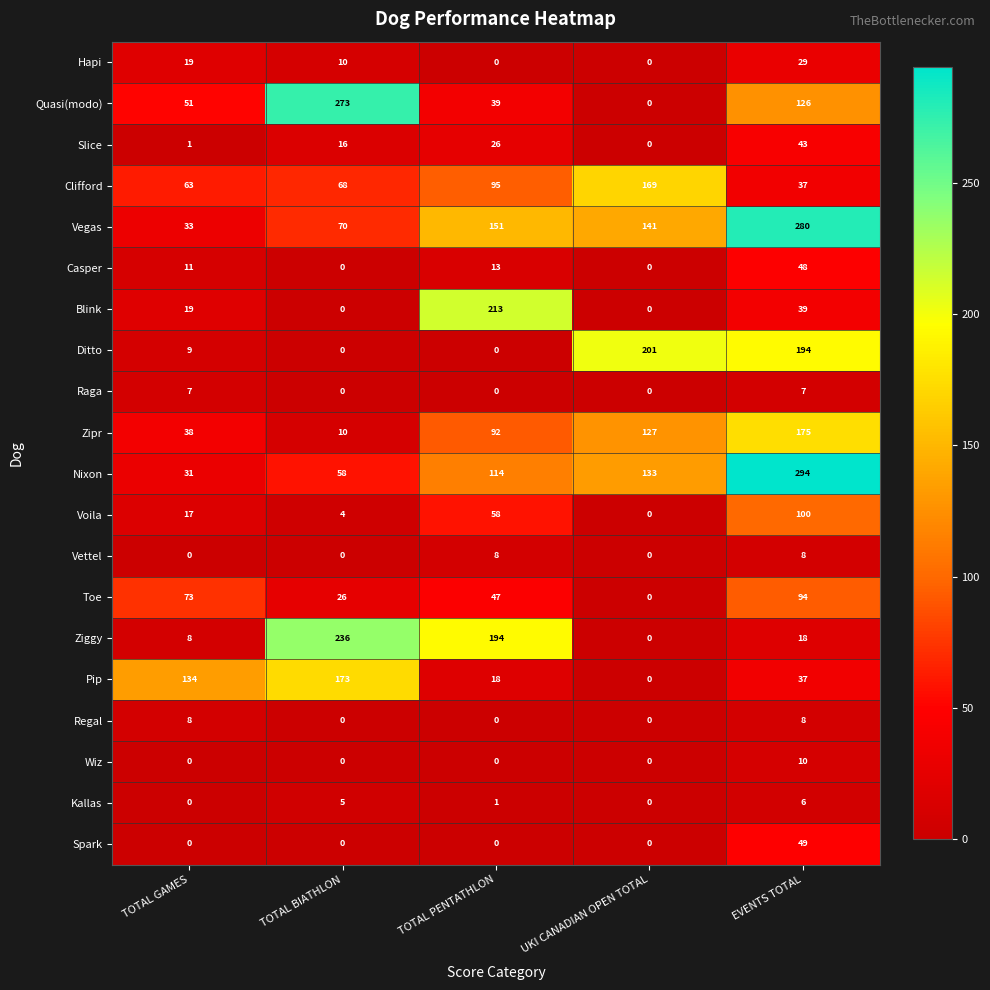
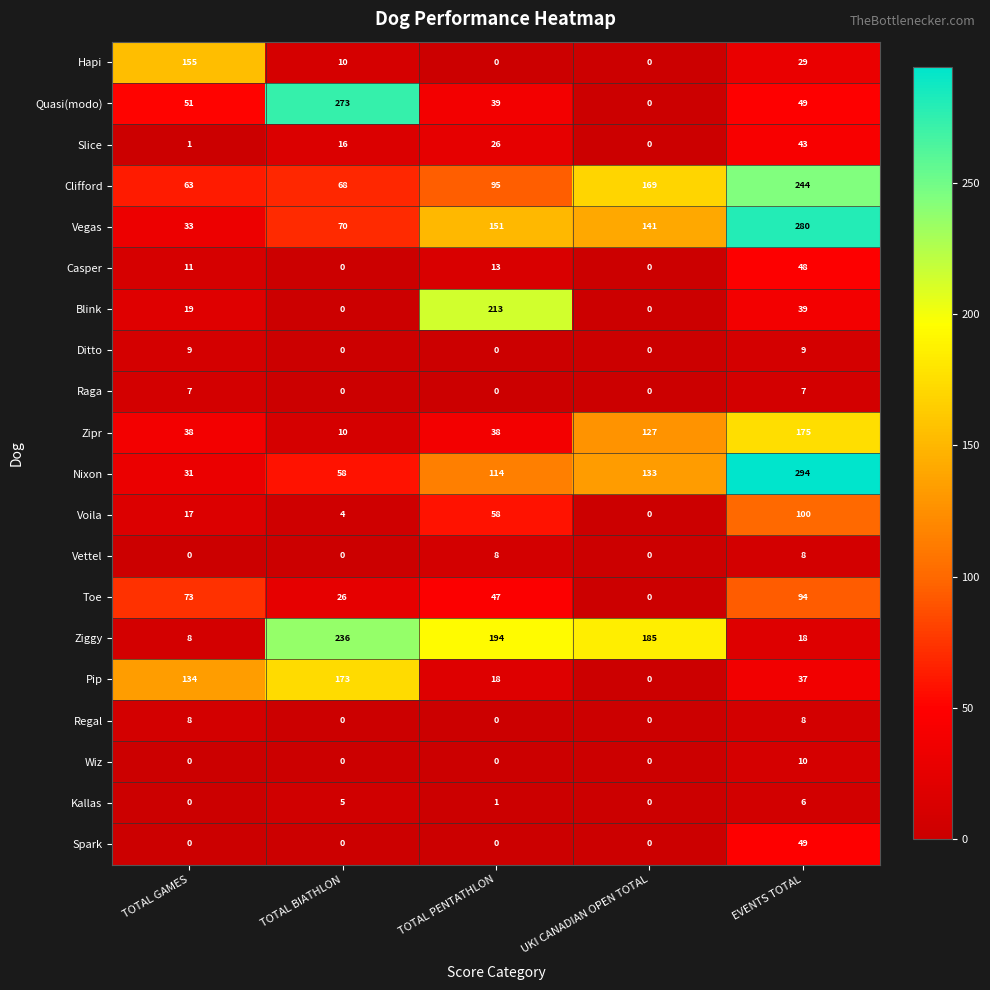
  {
    "Hapi": {
-     "TOTAL GAMES": 19,
+     "TOTAL GAMES": 155,
      "TOTAL BIATHLON": 10,
      "TOTAL PENTATHLON": 0,
      "UKI CANADIAN OPEN TOTAL": 0,
      "EVENTS TOTAL": 29
    },
    "Quasi(modo)": {
      "TOTAL GAMES": 51,
      "TOTAL BIATHLON": 273,
      "TOTAL PENTATHLON": 39,
      "UKI CANADIAN OPEN TOTAL": 0,
-     "EVENTS TOTAL": 126
+     "EVENTS TOTAL": 49
    },
    "Slice": {
      "TOTAL GAMES": 1,
      "TOTAL BIATHLON": 16,
      "TOTAL PENTATHLON": 26,
      "UKI CANADIAN OPEN TOTAL": 0,
      "EVENTS TOTAL": 43
    },
    "Clifford": {
      "TOTAL GAMES": 63,
      "TOTAL BIATHLON": 68,
      "TOTAL PENTATHLON": 95,
      "UKI CANADIAN OPEN TOTAL": 169,
-     "EVENTS TOTAL": 37
+     "EVENTS TOTAL": 244
    },
    "Vegas": {
      "TOTAL GAMES": 33,
      "TOTAL BIATHLON": 70,
      "TOTAL PENTATHLON": 151,
      "UKI CANADIAN OPEN TOTAL": 141,
      "EVENTS TOTAL": 280
    },
    "Casper": {
      "TOTAL GAMES": 11,
      "TOTAL BIATHLON": 0,
      "TOTAL PENTATHLON": 13,
      "UKI CANADIAN OPEN TOTAL": 0,
      "EVENTS TOTAL": 48
    },
    "Blink": {
      "TOTAL GAMES": 19,
      "TOTAL BIATHLON": 0,
      "TOTAL PENTATHLON": 213,
      "UKI CANADIAN OPEN TOTAL": 0,
      "EVENTS TOTAL": 39
    },
    "Ditto": {
      "TOTAL GAMES": 9,
      "TOTAL BIATHLON": 0,
      "TOTAL PENTATHLON": 0,
-     "UKI CANADIAN OPEN TOTAL": 201,
-     "EVENTS TOTAL": 194
+     "UKI CANADIAN OPEN TOTAL": 0,
+     "EVENTS TOTAL": 9
    },
    "Raga": {
      "TOTAL GAMES": 7,
      "TOTAL BIATHLON": 0,
      "TOTAL PENTATHLON": 0,
      "UKI CANADIAN OPEN TOTAL": 0,
      "EVENTS TOTAL": 7
    },
    "Zipr": {
      "TOTAL GAMES": 38,
      "TOTAL BIATHLON": 10,
-     "TOTAL PENTATHLON": 92,
+     "TOTAL PENTATHLON": 38,
      "UKI CANADIAN OPEN TOTAL": 127,
      "EVENTS TOTAL": 175
    },
    "Nixon": {
      "TOTAL GAMES": 31,
      "TOTAL BIATHLON": 58,
      "TOTAL PENTATHLON": 114,
      "UKI CANADIAN OPEN TOTAL": 133,
      "EVENTS TOTAL": 294
    },
    "Voila": {
      "TOTAL GAMES": 17,
      "TOTAL BIATHLON": 4,
      "TOTAL PENTATHLON": 58,
      "UKI CANADIAN OPEN TOTAL": 0,
      "EVENTS TOTAL": 100
    },
    "Vettel": {
      "TOTAL GAMES": 0,
      "TOTAL BIATHLON": 0,
      "TOTAL PENTATHLON": 8,
      "UKI CANADIAN OPEN TOTAL": 0,
      "EVENTS TOTAL": 8
    },
    "Toe": {
      "TOTAL GAMES": 73,
      "TOTAL BIATHLON": 26,
      "TOTAL PENTATHLON": 47,
      "UKI CANADIAN OPEN TOTAL": 0,
      "EVENTS TOTAL": 94
    },
    "Ziggy": {
      "TOTAL GAMES": 8,
      "TOTAL BIATHLON": 236,
      "TOTAL PENTATHLON": 194,
-     "UKI CANADIAN OPEN TOTAL": 0,
+     "UKI CANADIAN OPEN TOTAL": 185,
      "EVENTS TOTAL": 18
    },
    "Pip": {
      "TOTAL GAMES": 134,
      "TOTAL BIATHLON": 173,
      "TOTAL PENTATHLON": 18,
      "UKI CANADIAN OPEN TOTAL": 0,
      "EVENTS TOTAL": 37
    },
    "Regal": {
      "TOTAL GAMES": 8,
      "TOTAL BIATHLON": 0,
      "TOTAL PENTATHLON": 0,
      "UKI CANADIAN OPEN TOTAL": 0,
      "EVENTS TOTAL": 8
    },
    "Wiz": {
      "TOTAL GAMES": 0,
      "TOTAL BIATHLON": 0,
      "TOTAL PENTATHLON": 0,
      "UKI CANADIAN OPEN TOTAL": 0,
      "EVENTS TOTAL": 10
    },
    "Kallas": {
      "TOTAL GAMES": 0,
      "TOTAL BIATHLON": 5,
      "TOTAL PENTATHLON": 1,
      "UKI CANADIAN OPEN TOTAL": 0,
      "EVENTS TOTAL": 6
    },
    "Spark": {
      "TOTAL GAMES": 0,
      "TOTAL BIATHLON": 0,
      "TOTAL PENTATHLON": 0,
      "UKI CANADIAN OPEN TOTAL": 0,
      "EVENTS TOTAL": 49
    }
  }
